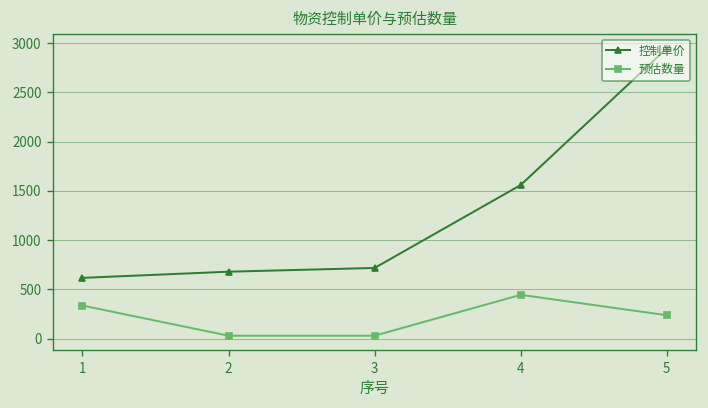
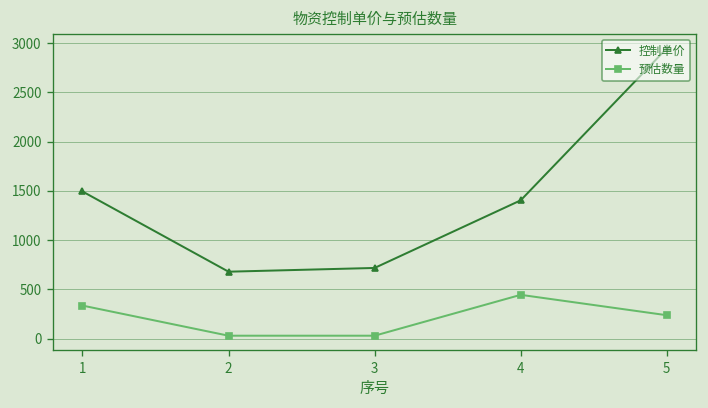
  {
    "控制单价": {
-     "1": 600,
+     "1": 1500,
      "2": 700,
      "3": 700,
-     "4": 1600
+     "4": 1400
    },
    "预估数量": {
      "1": 300,
      "2": 0,
      "3": 0,
      "4": 400,
      "5": 200
    }
  }
